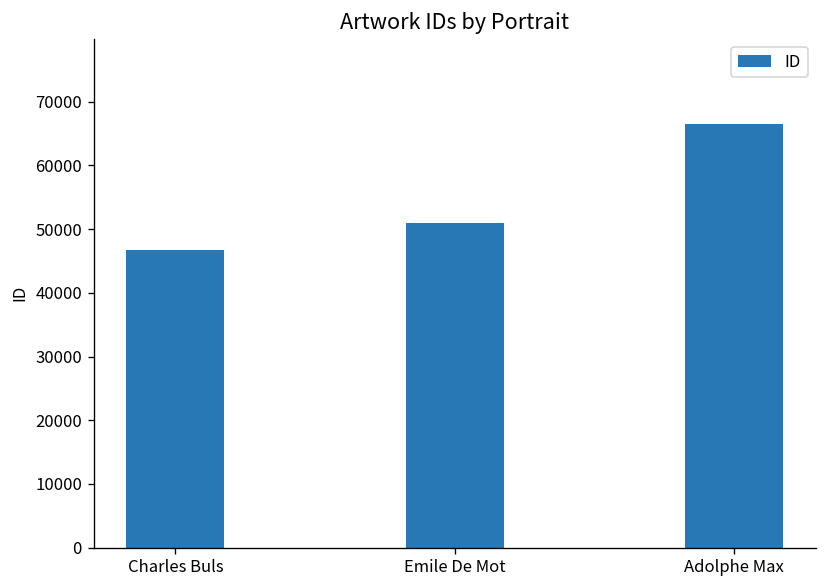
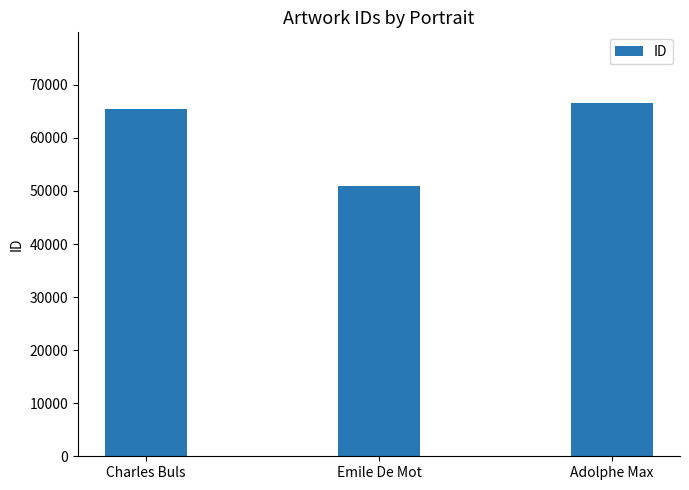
  {
-   "Charles Buls": 47000,
+   "Charles Buls": 65000,
    "Emile De Mot": 51000,
    "Adolphe Max": 67000
  }
